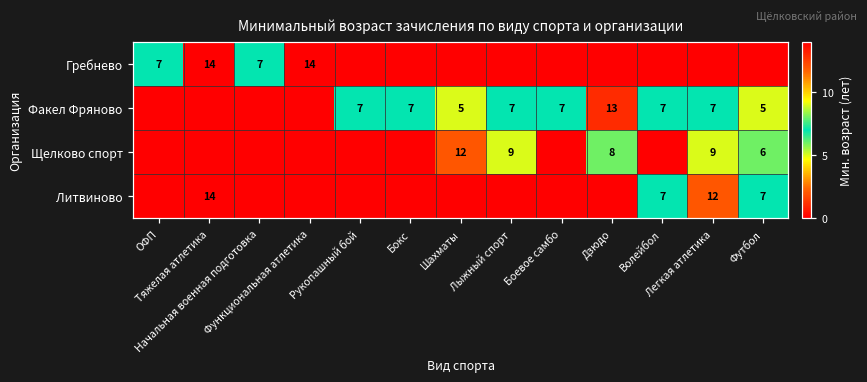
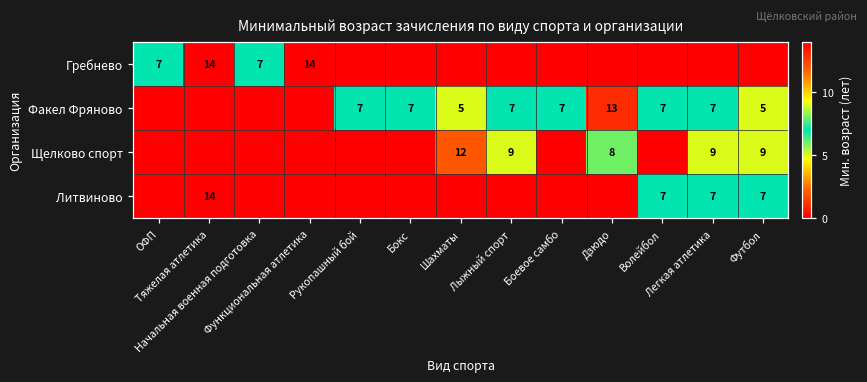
  {
    "Гребнево": {
      "ОФП": 7,
      "Тяжелая атлетика": 14,
      "Начальная военная подготовка": 7,
      "Функциональная атлетика": 14
    },
    "Факел Фряново": {
      "Рукопашный бой": 7,
      "Бокс": 7,
      "Шахматы": 5,
      "Лыжный спорт": 7,
      "Боевое самбо": 7,
      "Дзюдо": 13,
      "Волейбол": 7,
      "Легкая атлетика": 7,
      "Футбол": 5
    },
    "Щелково спорт": {
      "Шахматы": 12,
      "Лыжный спорт": 9,
      "Дзюдо": 8,
      "Легкая атлетика": 9,
-     "Футбол": 6
+     "Футбол": 9
    },
    "Литвиново": {
      "Тяжелая атлетика": 14,
      "Волейбол": 7,
-     "Легкая атлетика": 12,
+     "Легкая атлетика": 7,
      "Футбол": 7
    }
  }
